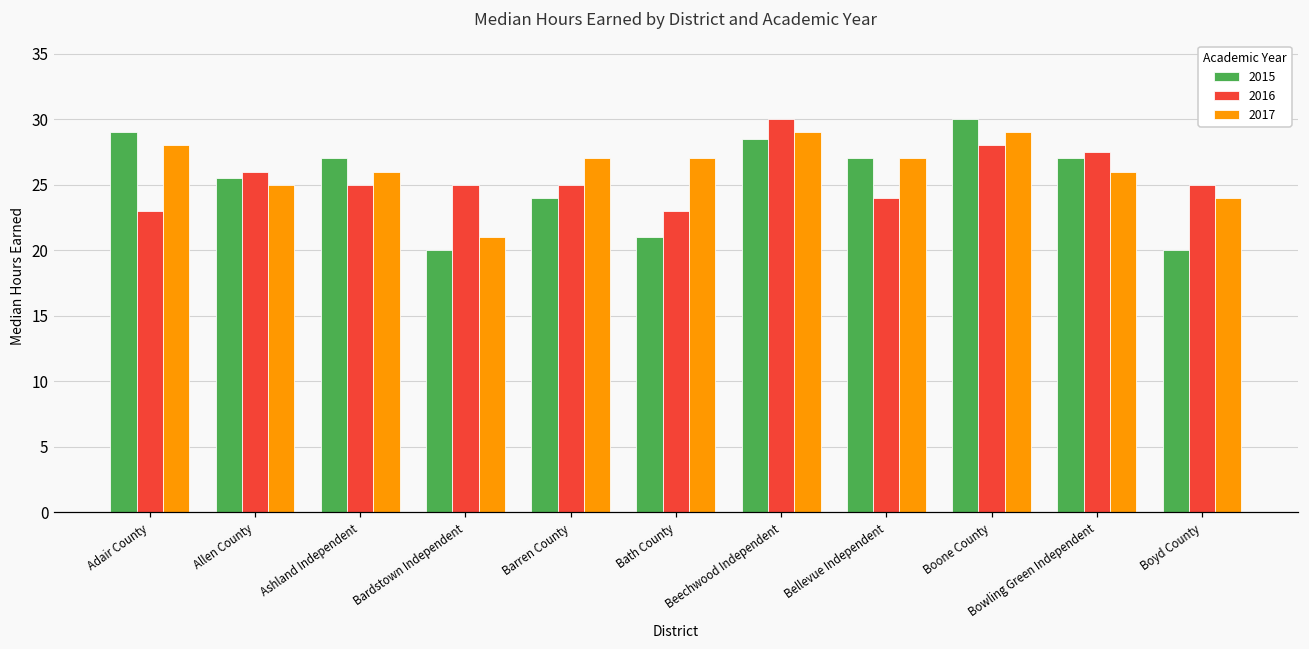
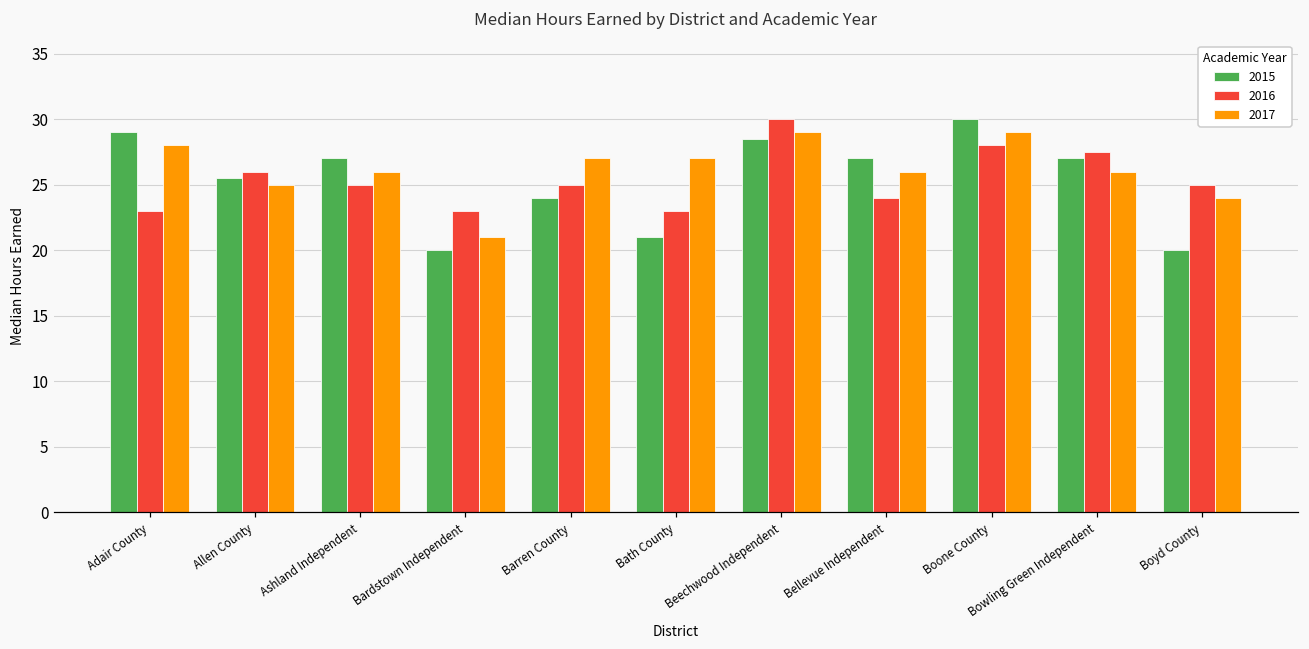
  {
    "2015": {
      "Adair County": 29,
      "Allen County": 25.5,
      "Ashland Independent": 27,
      "Bardstown Independent": 20,
      "Barren County": 24,
      "Bath County": 21,
      "Beechwood Independent": 28.5,
      "Bellevue Independent": 27,
      "Boone County": 30,
      "Bowling Green Independent": 27,
      "Boyd County": 20
    },
    "2016": {
      "Adair County": 23,
      "Allen County": 26,
      "Ashland Independent": 25,
-     "Bardstown Independent": 25,
+     "Bardstown Independent": 23,
      "Barren County": 25,
      "Bath County": 23,
      "Beechwood Independent": 30,
      "Bellevue Independent": 24,
      "Boone County": 28,
      "Bowling Green Independent": 27.5,
      "Boyd County": 25
    },
    "2017": {
      "Adair County": 28,
      "Allen County": 25,
      "Ashland Independent": 26,
      "Bardstown Independent": 21,
      "Barren County": 27,
      "Bath County": 27,
      "Beechwood Independent": 29,
-     "Bellevue Independent": 27,
+     "Bellevue Independent": 26,
      "Boone County": 29,
      "Bowling Green Independent": 26,
      "Boyd County": 24
    }
  }
